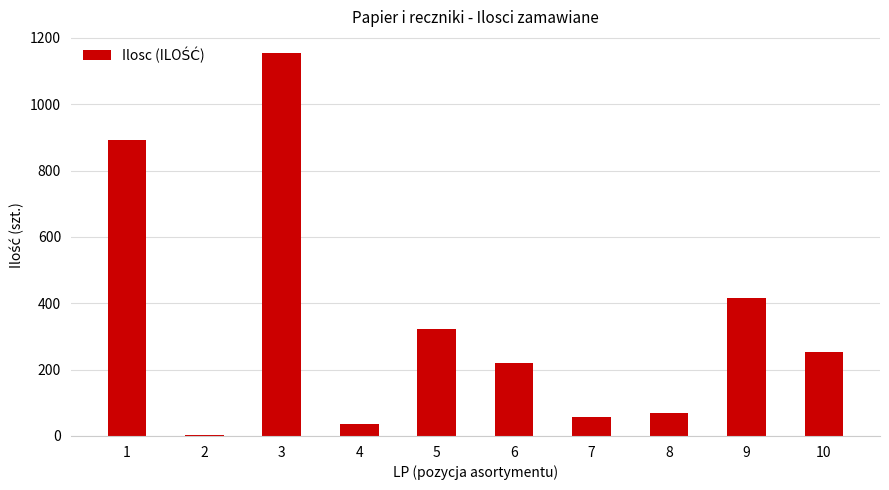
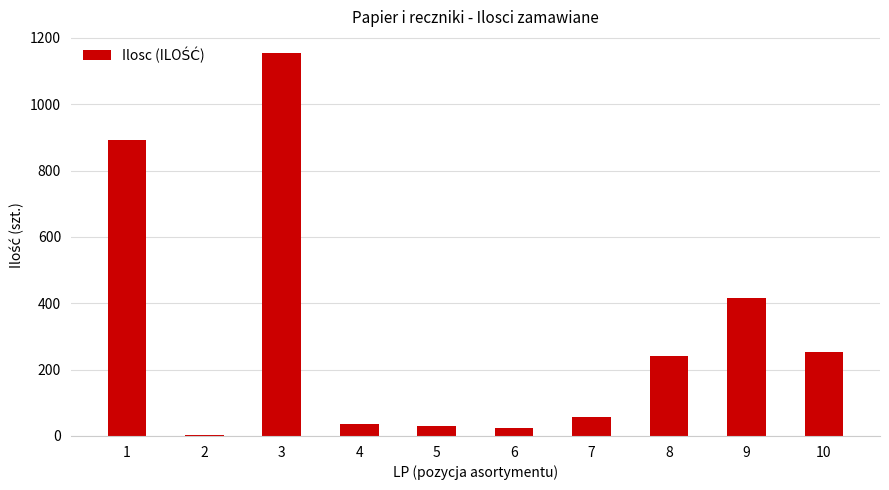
  {
    "1": 890,
    "3": 1150,
    "4": 40,
-   "5": 320,
-   "6": 220,
+   "5": 30,
+   "6": 20,
    "7": 60,
-   "8": 70,
+   "8": 240,
    "9": 420,
    "10": 250
  }
